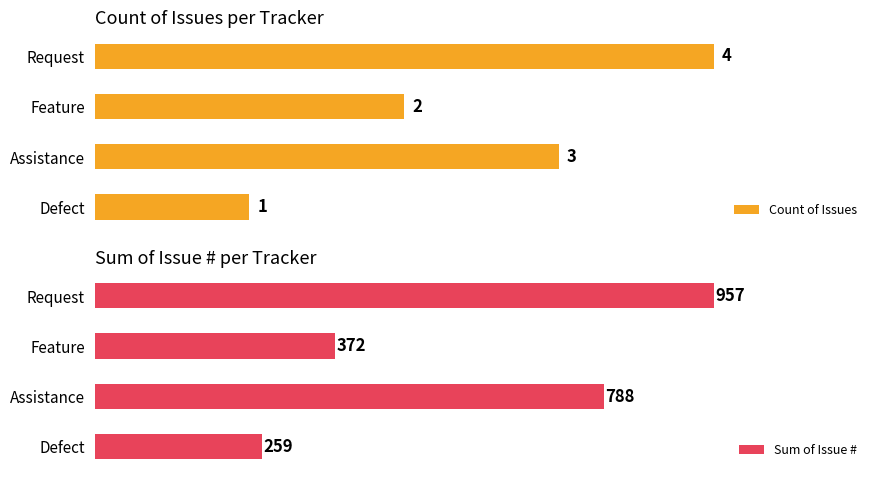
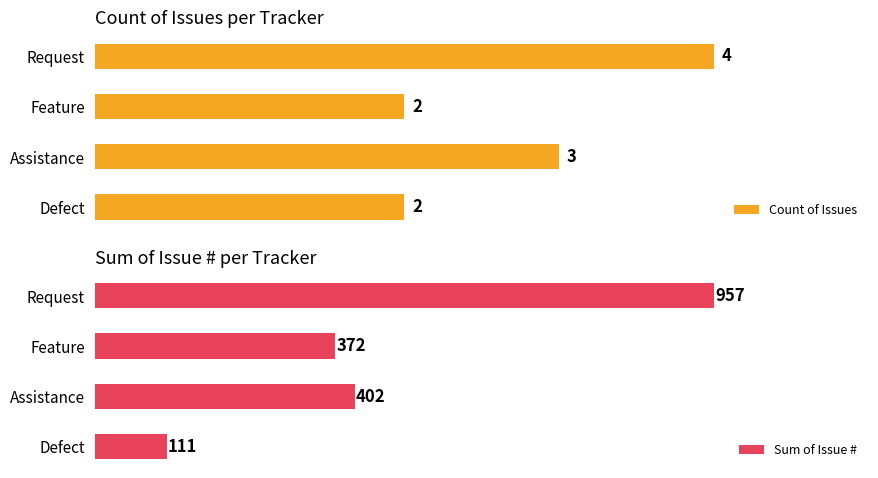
  {
    "Count of Issues per Tracker": {
      "Request": 4,
      "Feature": 2,
      "Assistance": 3,
-     "Defect": 1
+     "Defect": 2
    },
    "Sum of Issue # per Tracker": {
      "Request": 957,
      "Feature": 372,
-     "Assistance": 788,
-     "Defect": 259
+     "Assistance": 402,
+     "Defect": 111
    }
  }
